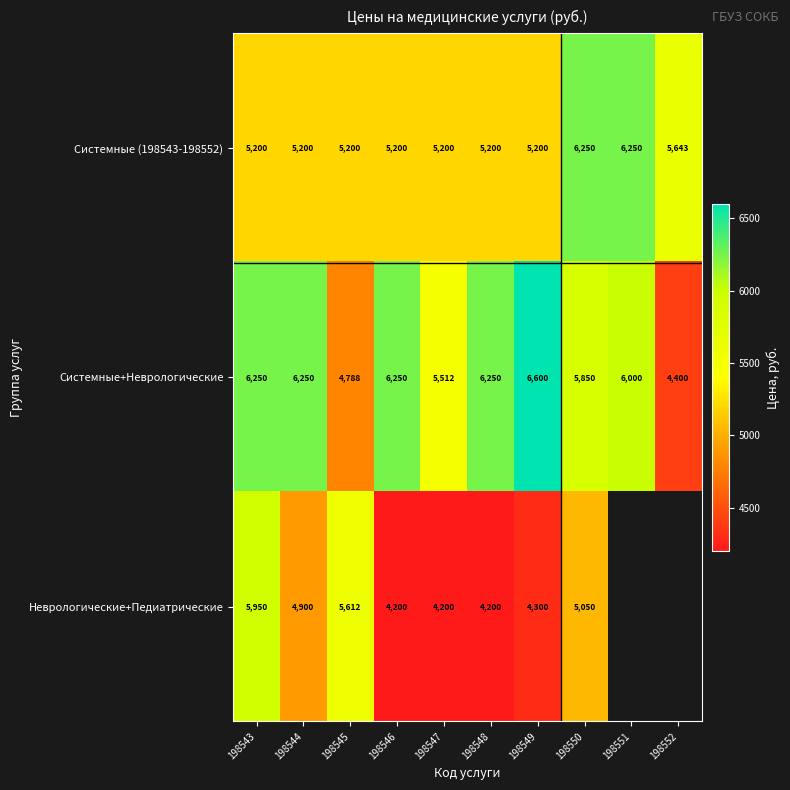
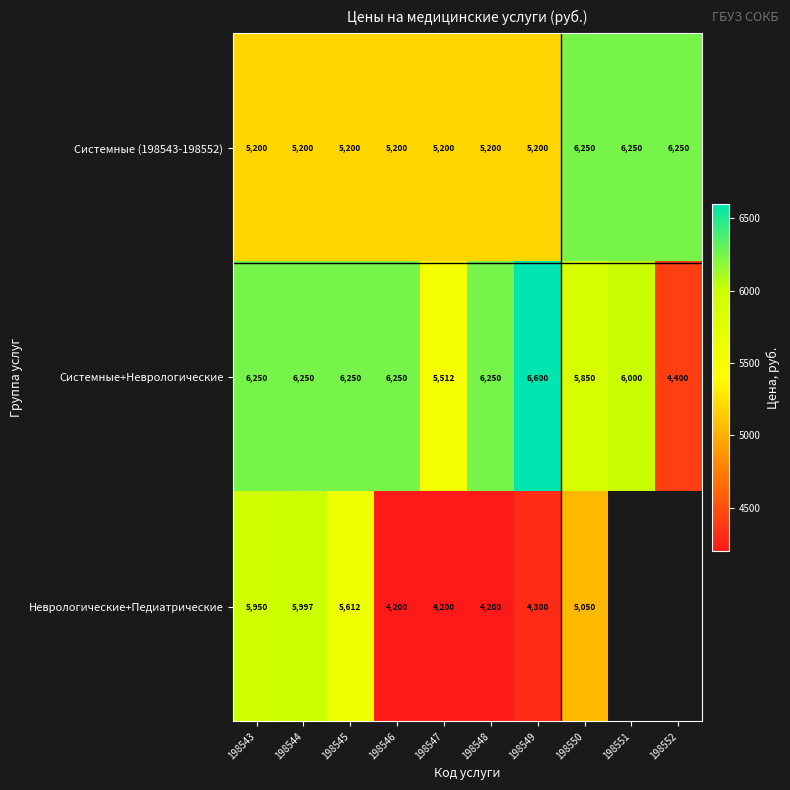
  {
    "Системные (198543-198552)": {
      "198543": "5,200",
      "198544": "5,200",
      "198545": "5,200",
      "198546": "5,200",
      "198547": "5,200",
      "198548": "5,200",
      "198549": "5,200",
      "198550": "6,250",
      "198551": "6,250",
-     "198552": "5,643"
+     "198552": "6,250"
    },
    "Системные+Неврологические": {
      "198543": "6,250",
      "198544": "6,250",
-     "198545": "4,788",
+     "198545": "6,250",
      "198546": "6,250",
      "198547": "5,512",
      "198548": "6,250",
      "198549": "6,600",
      "198550": "5,850",
      "198551": "6,000",
      "198552": "4,400"
    },
    "Неврологические+Педиатрические": {
      "198543": "5,950",
-     "198544": "4,900",
+     "198544": "5,997",
      "198545": "5,612",
      "198546": "4,200",
      "198547": "4,200",
      "198548": "4,200",
      "198549": "4,300",
      "198550": "5,050"
    }
  }
